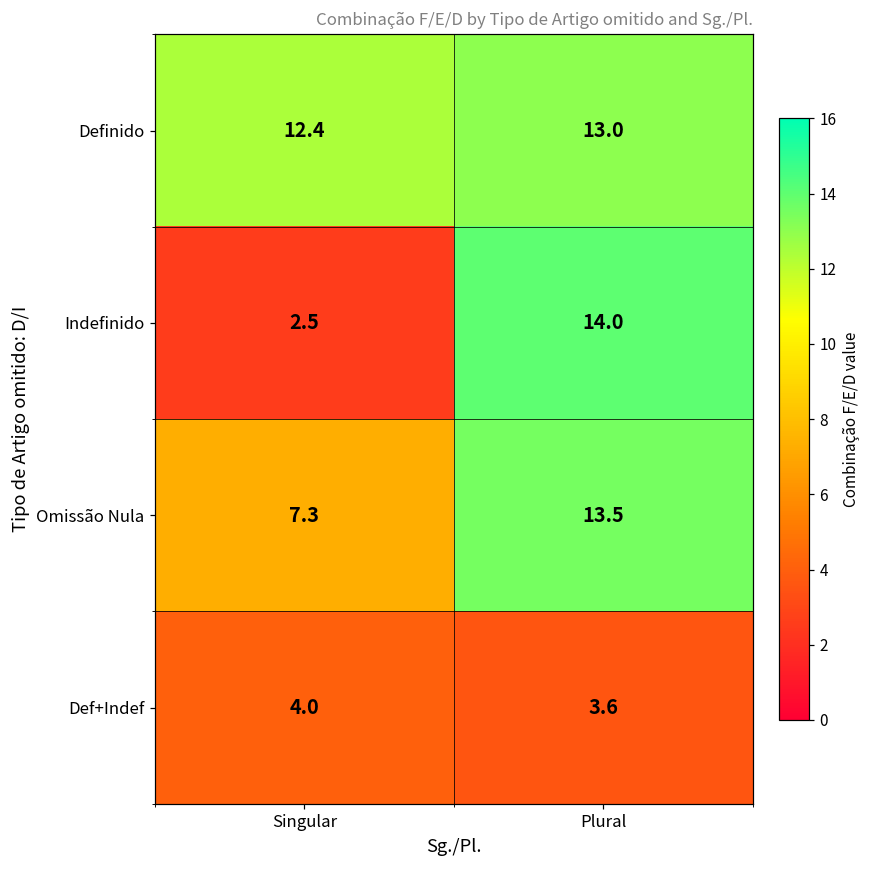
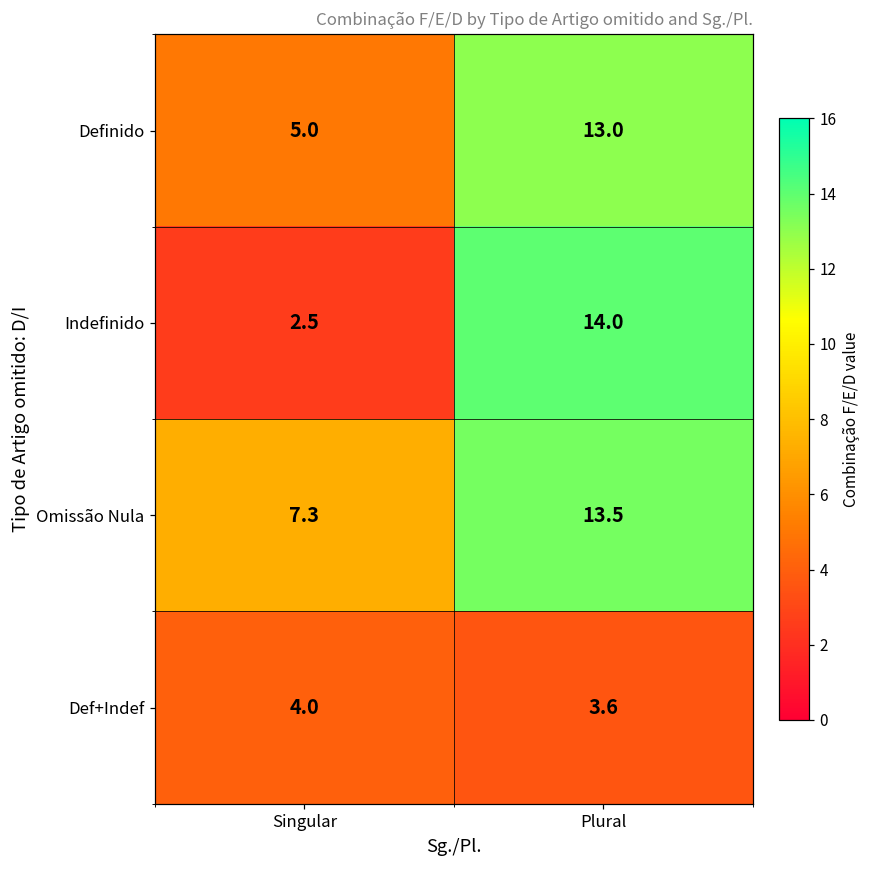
  {
    "Definido": {
-     "Singular": 12.4,
+     "Singular": 5.0,
      "Plural": 13.0
    },
    "Indefinido": {
      "Singular": 2.5,
      "Plural": 14.0
    },
    "Omissão Nula": {
      "Singular": 7.3,
      "Plural": 13.5
    },
    "Def+Indef": {
      "Singular": 4.0,
      "Plural": 3.6
    }
  }
